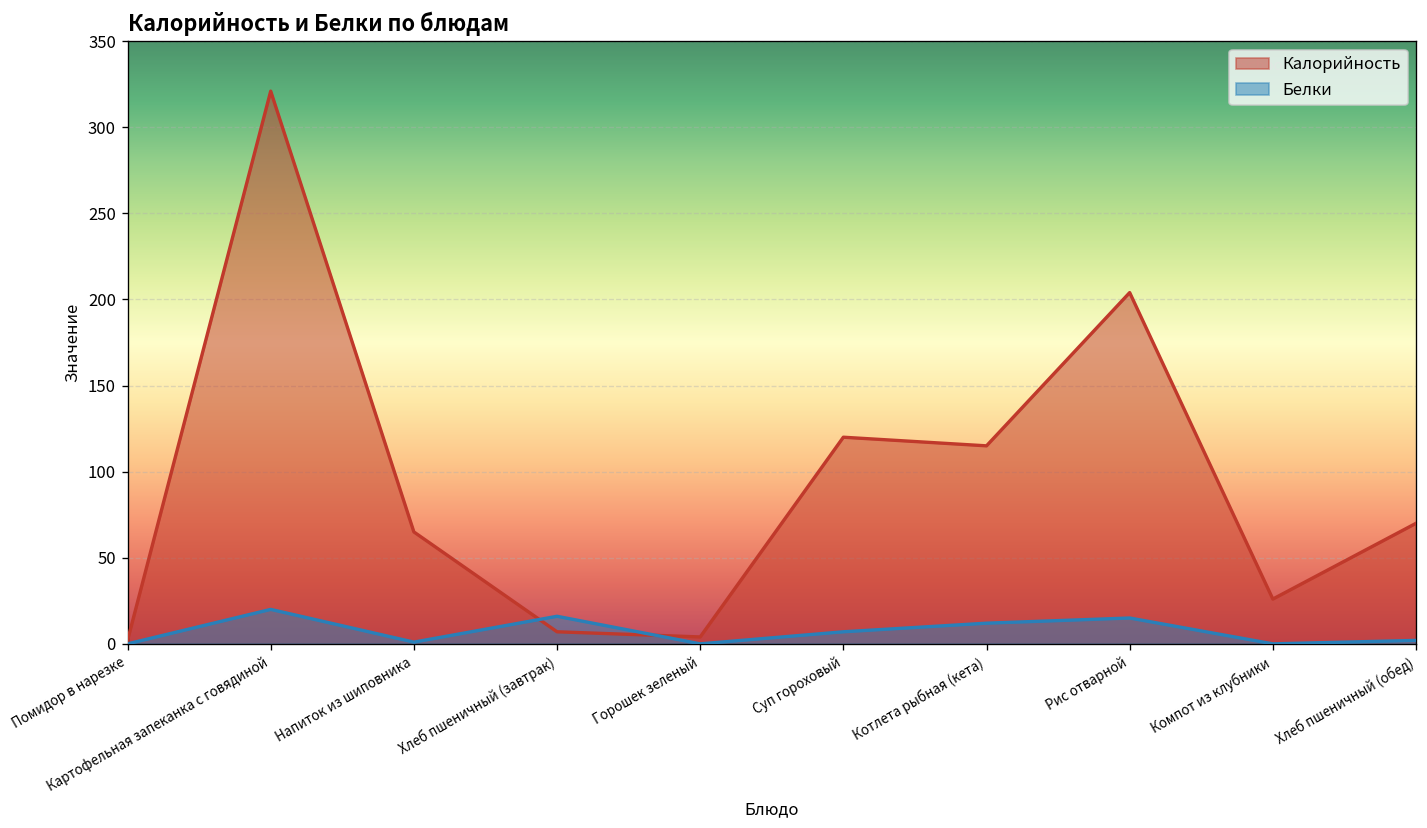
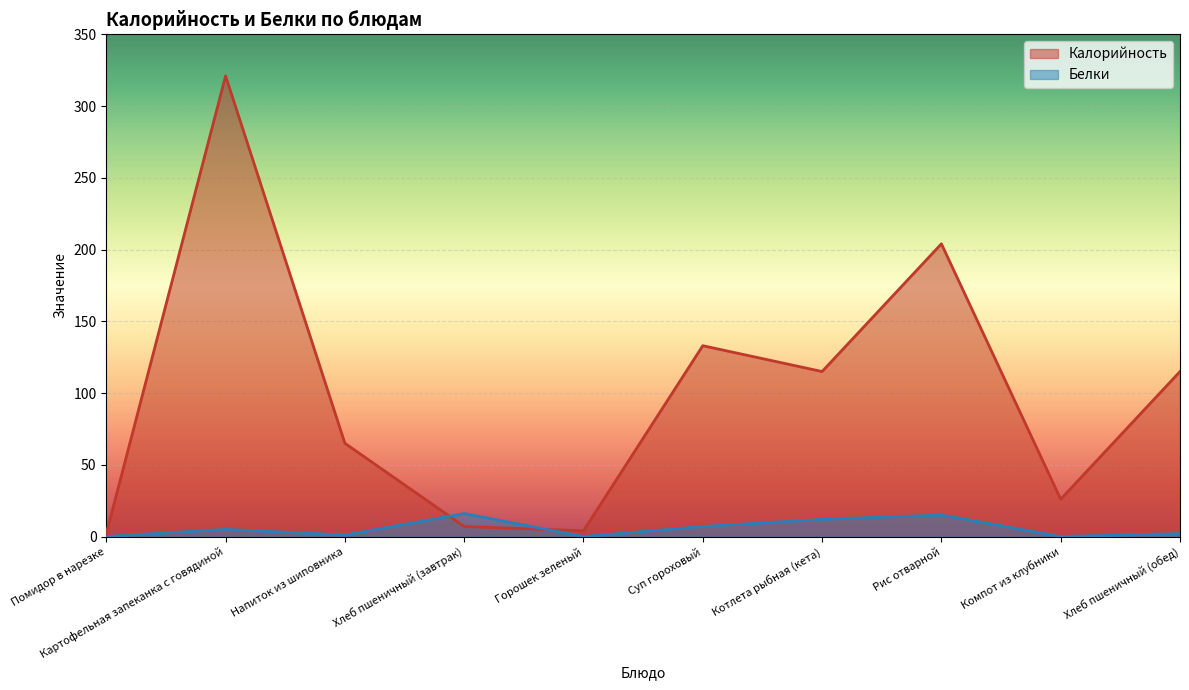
  {
    "Калорийность": {
      "Помидор в нарезке": 2,
      "Картофельная запеканка с говядиной": 321,
      "Напиток из шиповника": 65,
      "Хлеб пшеничный (завтрак)": 7,
      "Горошек зеленый": 4,
-     "Суп гороховый": 120,
+     "Суп гороховый": 133,
      "Котлета рыбная (кета)": 115,
      "Рис отварной": 204,
      "Компот из клубники": 26,
-     "Хлеб пшеничный (обед)": 70
+     "Хлеб пшеничный (обед)": 115
    },
    "Белки": {
      "Помидор в нарезке": 0,
-     "Картофельная запеканка с говядиной": 20,
+     "Картофельная запеканка с говядиной": 5,
      "Напиток из шиповника": 1,
      "Хлеб пшеничный (завтрак)": 16,
      "Горошек зеленый": 0,
      "Суп гороховый": 7,
      "Котлета рыбная (кета)": 12,
      "Рис отварной": 15,
      "Компот из клубники": 0,
      "Хлеб пшеничный (обед)": 2
    }
  }
